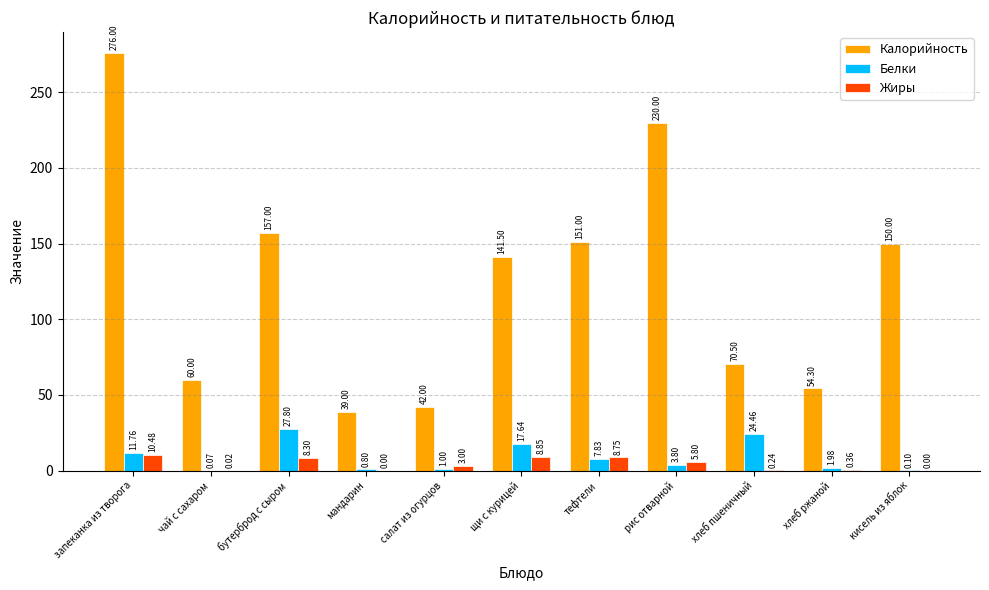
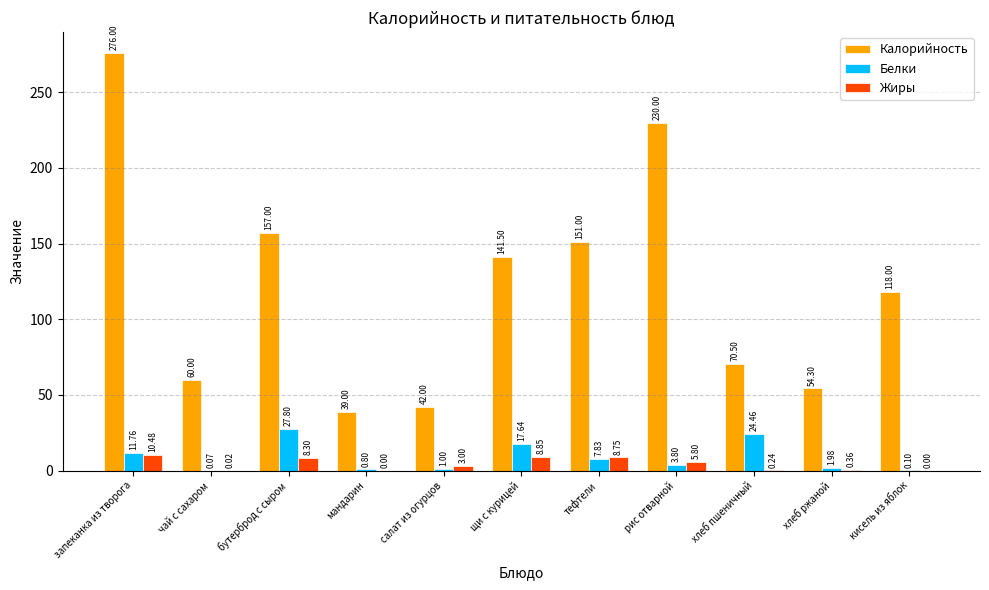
  {
    "Калорийность": {
      "запеканка из творога": 276.00,
      "чай с сахаром": 60.00,
      "бутерброд с сыром": 157.00,
      "мандарин": 39.00,
      "салат из огурцов": 42.00,
      "щи с курицей": 141.50,
      "тефтели": 151.00,
      "рис отварной": 230.00,
      "хлеб пшеничный": 70.50,
      "хлеб ржаной": 54.30,
-     "кисель из яблок": 150.00
+     "кисель из яблок": 118.00
    },
    "Белки": {
      "запеканка из творога": 11.76,
      "чай с сахаром": 0.07,
      "бутерброд с сыром": 27.80,
      "мандарин": 0.80,
      "салат из огурцов": 1.00,
      "щи с курицей": 17.64,
      "тефтели": 7.83,
      "рис отварной": 3.80,
      "хлеб пшеничный": 24.46,
      "хлеб ржаной": 1.98,
      "кисель из яблок": 0.10
    },
    "Жиры": {
      "запеканка из творога": 10.48,
      "чай с сахаром": 0.02,
      "бутерброд с сыром": 8.30,
      "мандарин": 0.00,
      "салат из огурцов": 3.00,
      "щи с курицей": 8.85,
      "тефтели": 8.75,
      "рис отварной": 5.80,
      "хлеб пшеничный": 0.24,
      "хлеб ржаной": 0.36,
      "кисель из яблок": 0.00
    }
  }
